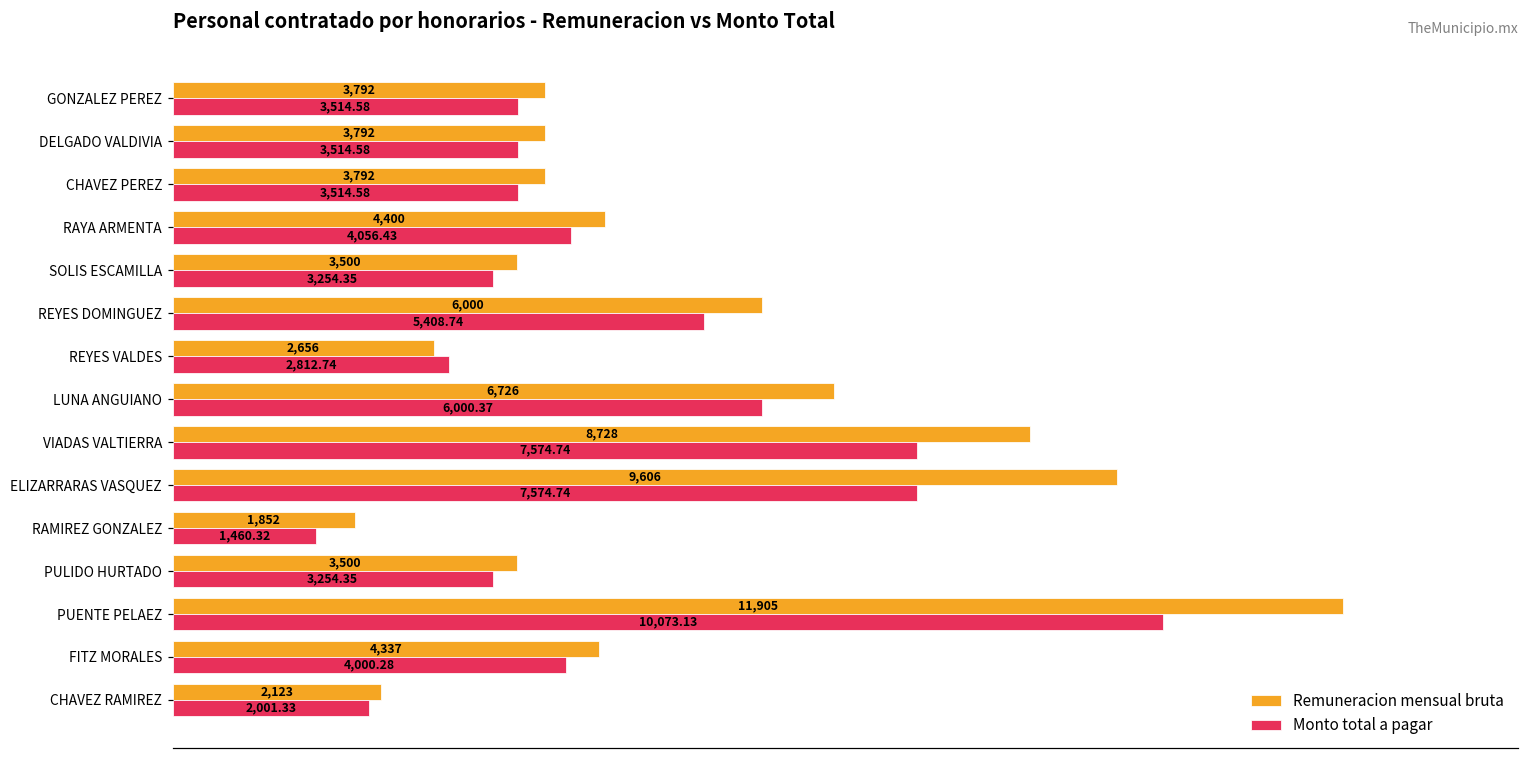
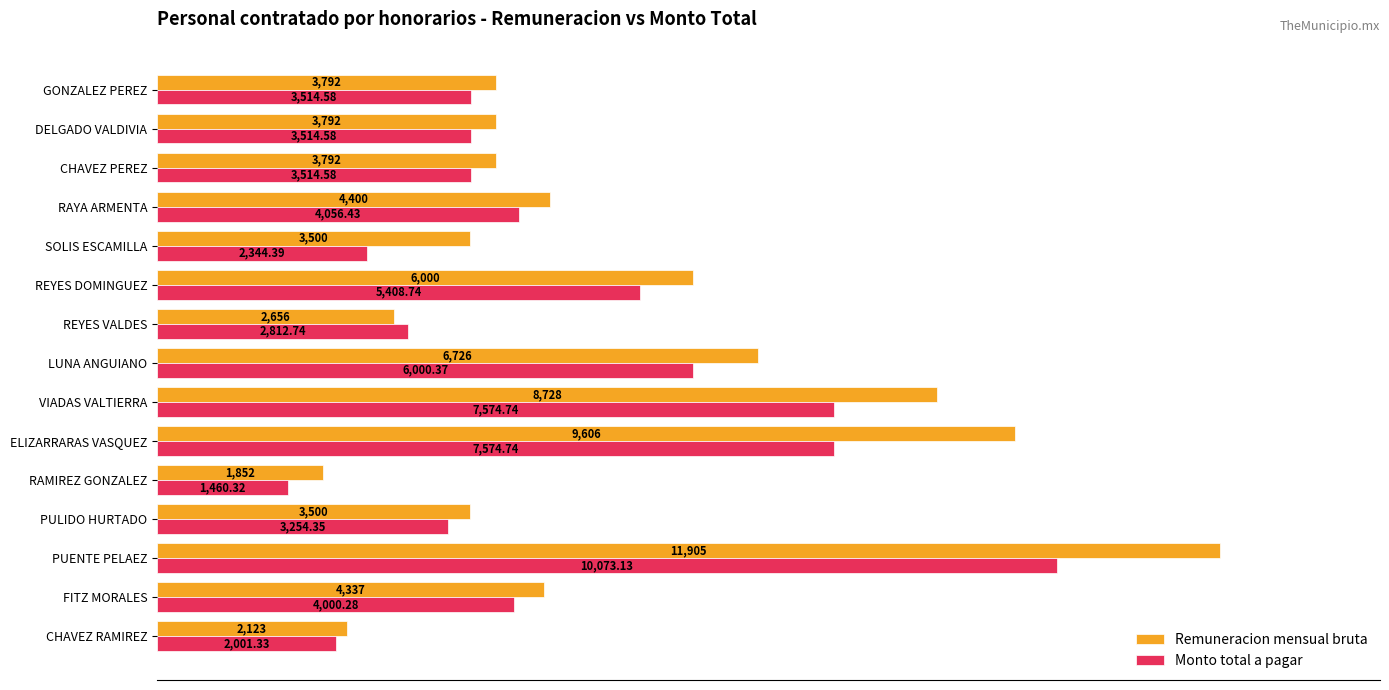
  {
    "Remuneracion mensual bruta": {
      "GONZALEZ PEREZ": "3,792",
      "DELGADO VALDIVIA": "3,792",
      "CHAVEZ PEREZ": "3,792",
      "RAYA ARMENTA": "4,400",
      "SOLIS ESCAMILLA": "3,500",
      "REYES DOMINGUEZ": "6,000",
      "REYES VALDES": "2,656",
      "LUNA ANGUIANO": "6,726",
      "VIADAS VALTIERRA": "8,728",
      "ELIZARRARAS VASQUEZ": "9,606",
      "RAMIREZ GONZALEZ": "1,852",
      "PULIDO HURTADO": "3,500",
      "PUENTE PELAEZ": "11,905",
      "FITZ MORALES": "4,337",
      "CHAVEZ RAMIREZ": "2,123"
    },
    "Monto total a pagar": {
      "GONZALEZ PEREZ": "3,514.58",
      "DELGADO VALDIVIA": "3,514.58",
      "CHAVEZ PEREZ": "3,514.58",
      "RAYA ARMENTA": "4,056.43",
-     "SOLIS ESCAMILLA": "3,254.35",
+     "SOLIS ESCAMILLA": "2,344.39",
      "REYES DOMINGUEZ": "5,408.74",
      "REYES VALDES": "2,812.74",
      "LUNA ANGUIANO": "6,000.37",
      "VIADAS VALTIERRA": "7,574.74",
      "ELIZARRARAS VASQUEZ": "7,574.74",
      "RAMIREZ GONZALEZ": "1,460.32",
      "PULIDO HURTADO": "3,254.35",
      "PUENTE PELAEZ": "10,073.13",
      "FITZ MORALES": "4,000.28",
      "CHAVEZ RAMIREZ": "2,001.33"
    }
  }
